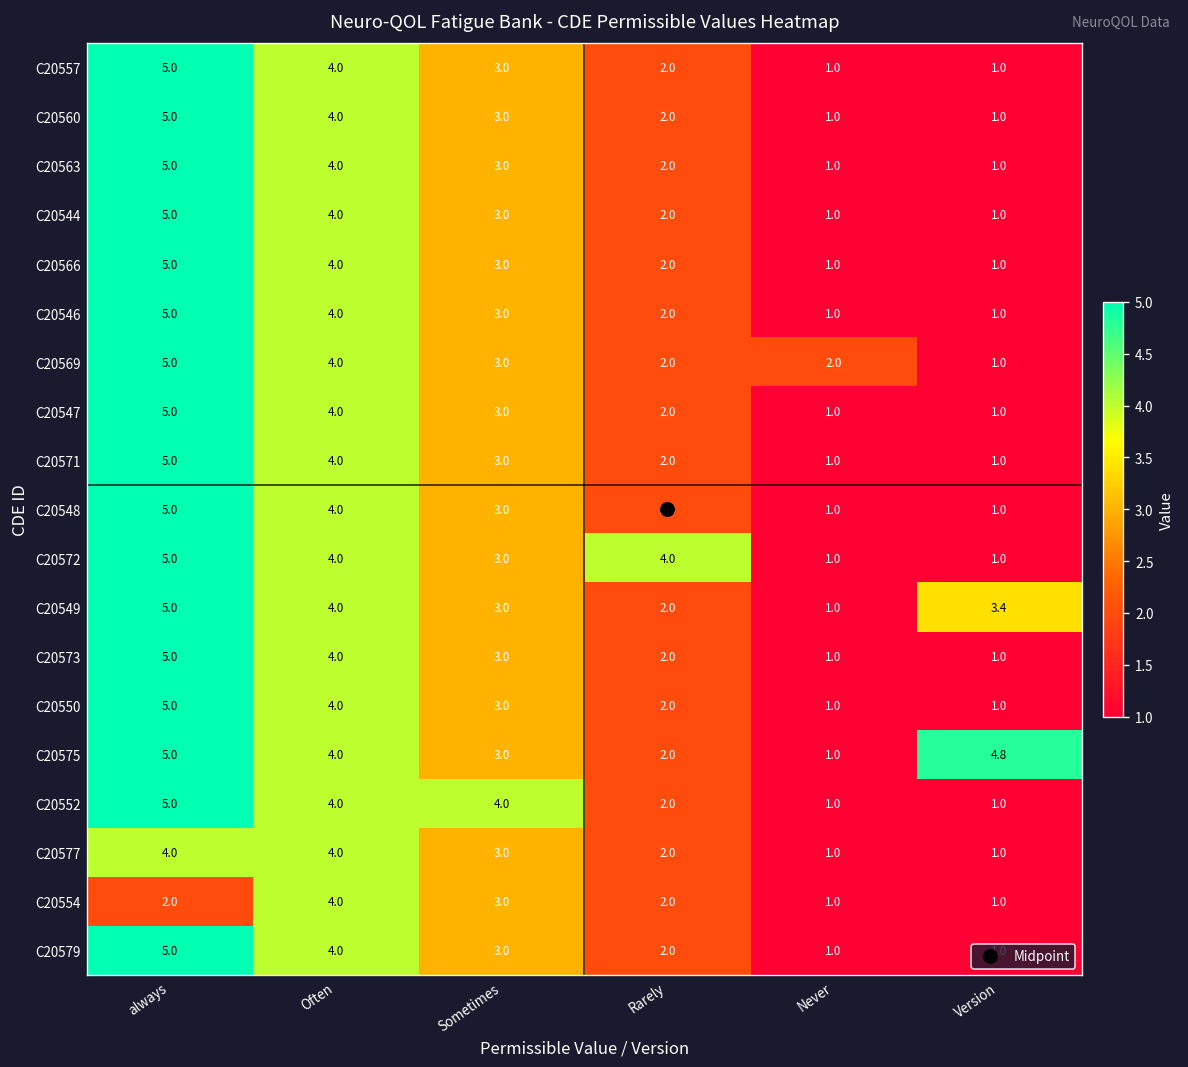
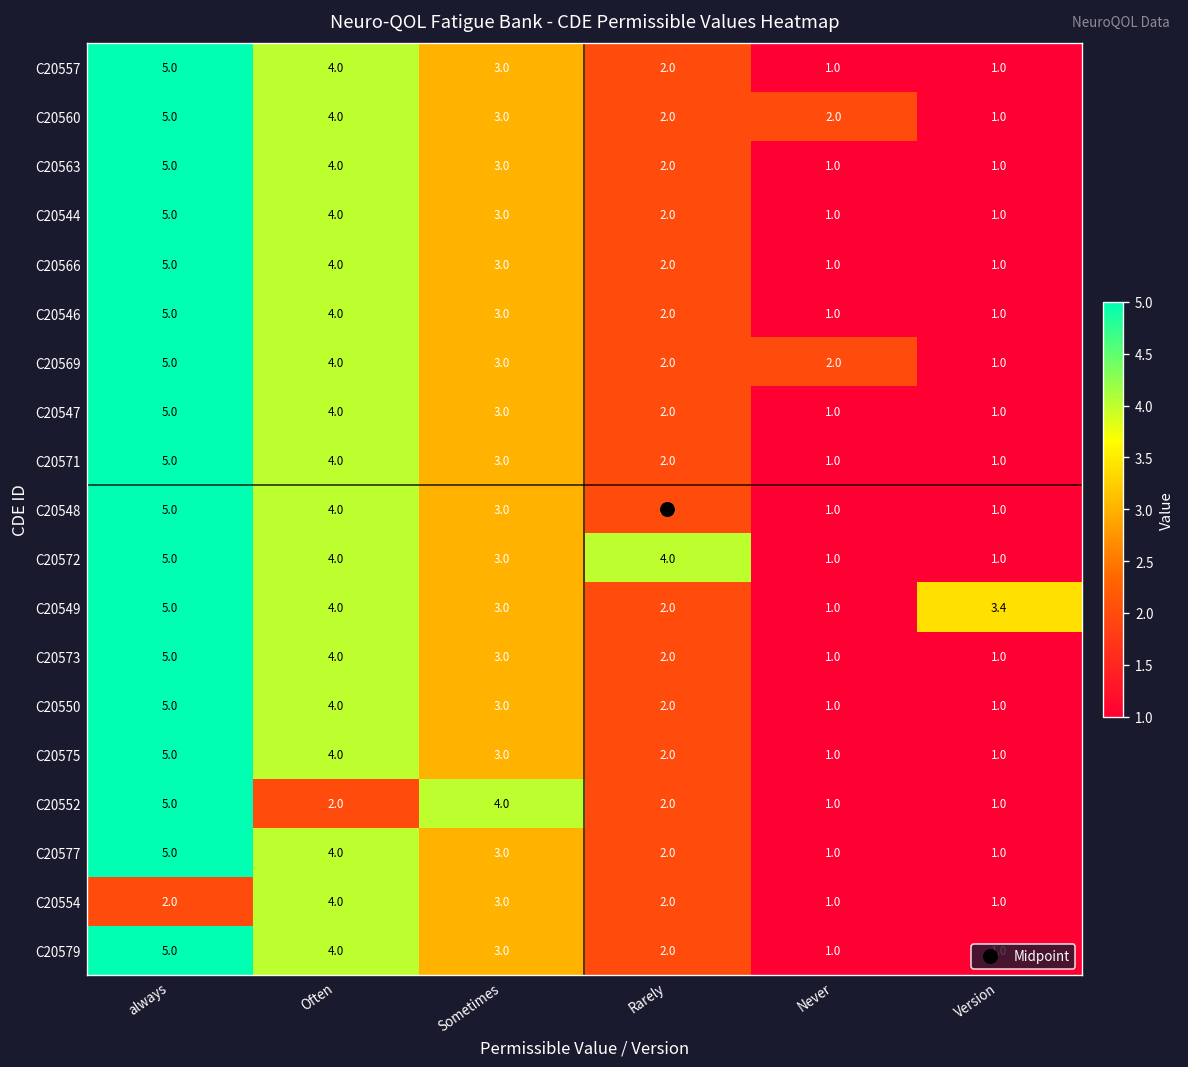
  {
    "C20557": {
      "always": 5.0,
      "Often": 4.0,
      "Sometimes": 3.0,
      "Rarely": 2.0,
      "Never": 1.0,
      "Version": 1.0
    },
    "C20560": {
      "always": 5.0,
      "Often": 4.0,
      "Sometimes": 3.0,
      "Rarely": 2.0,
-     "Never": 1.0,
+     "Never": 2.0,
      "Version": 1.0
    },
    "C20563": {
      "always": 5.0,
      "Often": 4.0,
      "Sometimes": 3.0,
      "Rarely": 2.0,
      "Never": 1.0,
      "Version": 1.0
    },
    "C20544": {
      "always": 5.0,
      "Often": 4.0,
      "Sometimes": 3.0,
      "Rarely": 2.0,
      "Never": 1.0,
      "Version": 1.0
    },
    "C20566": {
      "always": 5.0,
      "Often": 4.0,
      "Sometimes": 3.0,
      "Rarely": 2.0,
      "Never": 1.0,
      "Version": 1.0
    },
    "C20546": {
      "always": 5.0,
      "Often": 4.0,
      "Sometimes": 3.0,
      "Rarely": 2.0,
      "Never": 1.0,
      "Version": 1.0
    },
    "C20569": {
      "always": 5.0,
      "Often": 4.0,
      "Sometimes": 3.0,
      "Rarely": 2.0,
      "Never": 2.0,
      "Version": 1.0
    },
    "C20547": {
      "always": 5.0,
      "Often": 4.0,
      "Sometimes": 3.0,
      "Rarely": 2.0,
      "Never": 1.0,
      "Version": 1.0
    },
    "C20571": {
      "always": 5.0,
      "Often": 4.0,
      "Sometimes": 3.0,
      "Rarely": 2.0,
      "Never": 1.0,
      "Version": 1.0
    },
    "C20548": {
      "always": 5.0,
      "Often": 4.0,
      "Sometimes": 3.0,
      "Never": 1.0,
      "Version": 1.0
    },
    "C20572": {
      "always": 5.0,
      "Often": 4.0,
      "Sometimes": 3.0,
      "Rarely": 4.0,
      "Never": 1.0,
      "Version": 1.0
    },
    "C20549": {
      "always": 5.0,
      "Often": 4.0,
      "Sometimes": 3.0,
      "Rarely": 2.0,
      "Never": 1.0,
      "Version": 3.4
    },
    "C20573": {
      "always": 5.0,
      "Often": 4.0,
      "Sometimes": 3.0,
      "Rarely": 2.0,
      "Never": 1.0,
      "Version": 1.0
    },
    "C20550": {
      "always": 5.0,
      "Often": 4.0,
      "Sometimes": 3.0,
      "Rarely": 2.0,
      "Never": 1.0,
      "Version": 1.0
    },
    "C20575": {
      "always": 5.0,
      "Often": 4.0,
      "Sometimes": 3.0,
      "Rarely": 2.0,
      "Never": 1.0,
-     "Version": 4.8
+     "Version": 1.0
    },
    "C20552": {
      "always": 5.0,
-     "Often": 4.0,
+     "Often": 2.0,
      "Sometimes": 4.0,
      "Rarely": 2.0,
      "Never": 1.0,
      "Version": 1.0
    },
    "C20577": {
-     "always": 4.0,
+     "always": 5.0,
      "Often": 4.0,
      "Sometimes": 3.0,
      "Rarely": 2.0,
      "Never": 1.0,
      "Version": 1.0
    },
    "C20554": {
      "always": 2.0,
      "Often": 4.0,
      "Sometimes": 3.0,
      "Rarely": 2.0,
      "Never": 1.0,
      "Version": 1.0
    },
    "C20579": {
      "always": 5.0,
      "Often": 4.0,
      "Sometimes": 3.0,
      "Rarely": 2.0,
      "Never": 1.0
    }
  }
